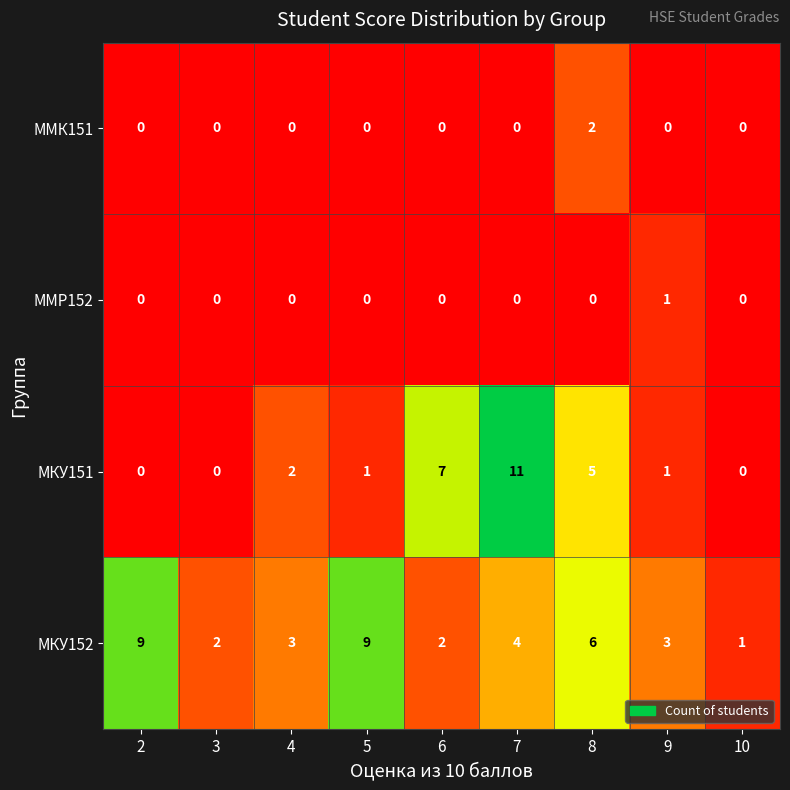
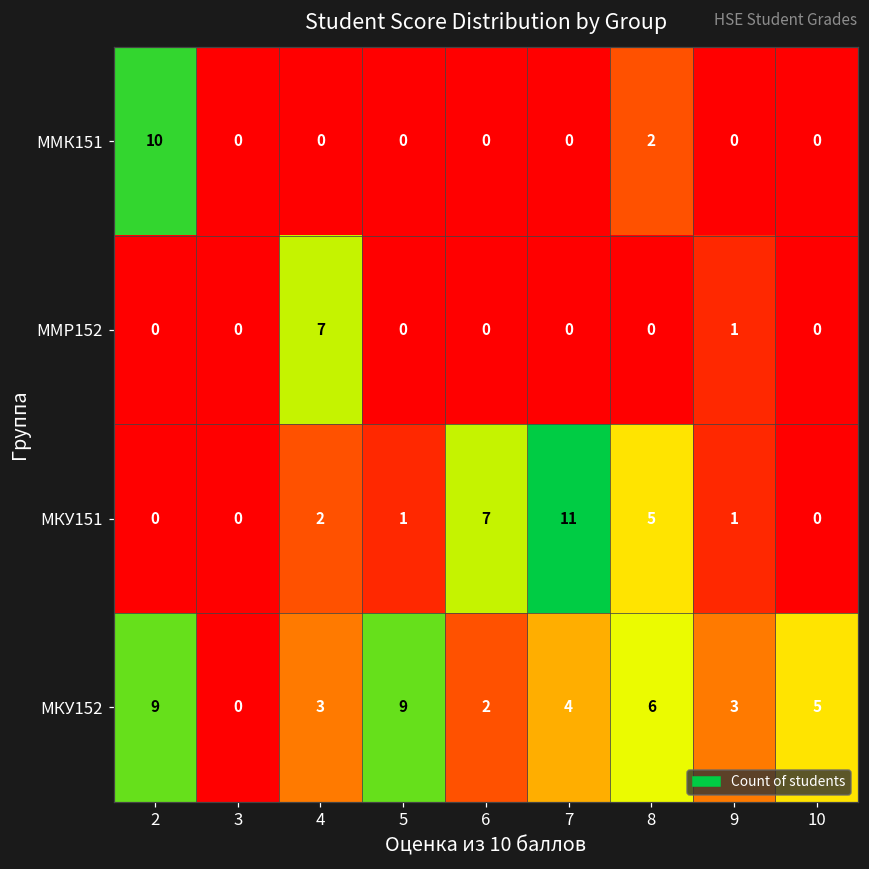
  {
    "ММК151": {
-     "2": 0,
+     "2": 10,
      "3": 0,
      "4": 0,
      "5": 0,
      "6": 0,
      "7": 0,
      "8": 2,
      "9": 0,
      "10": 0
    },
    "ММР152": {
      "2": 0,
      "3": 0,
-     "4": 0,
+     "4": 7,
      "5": 0,
      "6": 0,
      "7": 0,
      "8": 0,
      "9": 1,
      "10": 0
    },
    "МКУ151": {
      "2": 0,
      "3": 0,
      "4": 2,
      "5": 1,
      "6": 7,
      "7": 11,
      "8": 5,
      "9": 1,
      "10": 0
    },
    "МКУ152": {
      "2": 9,
-     "3": 2,
+     "3": 0,
      "4": 3,
      "5": 9,
      "6": 2,
      "7": 4,
      "8": 6,
      "9": 3,
-     "10": 1
+     "10": 5
    }
  }
